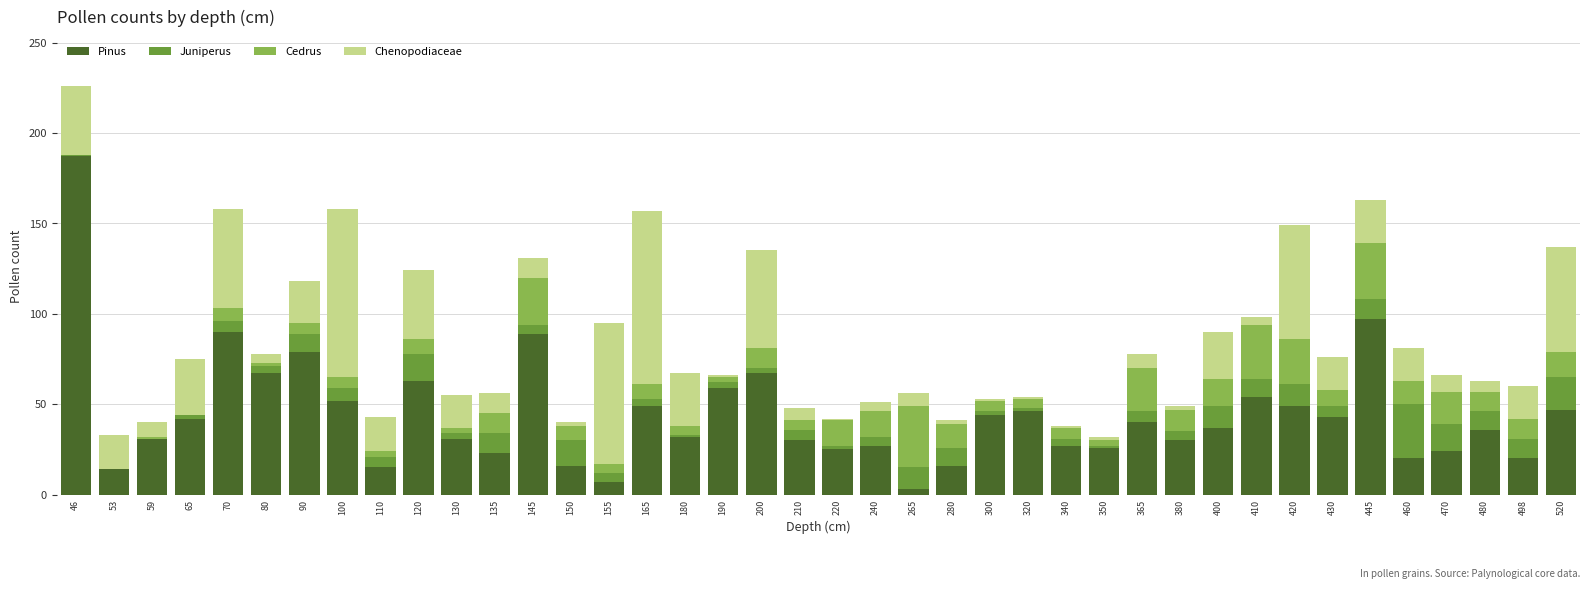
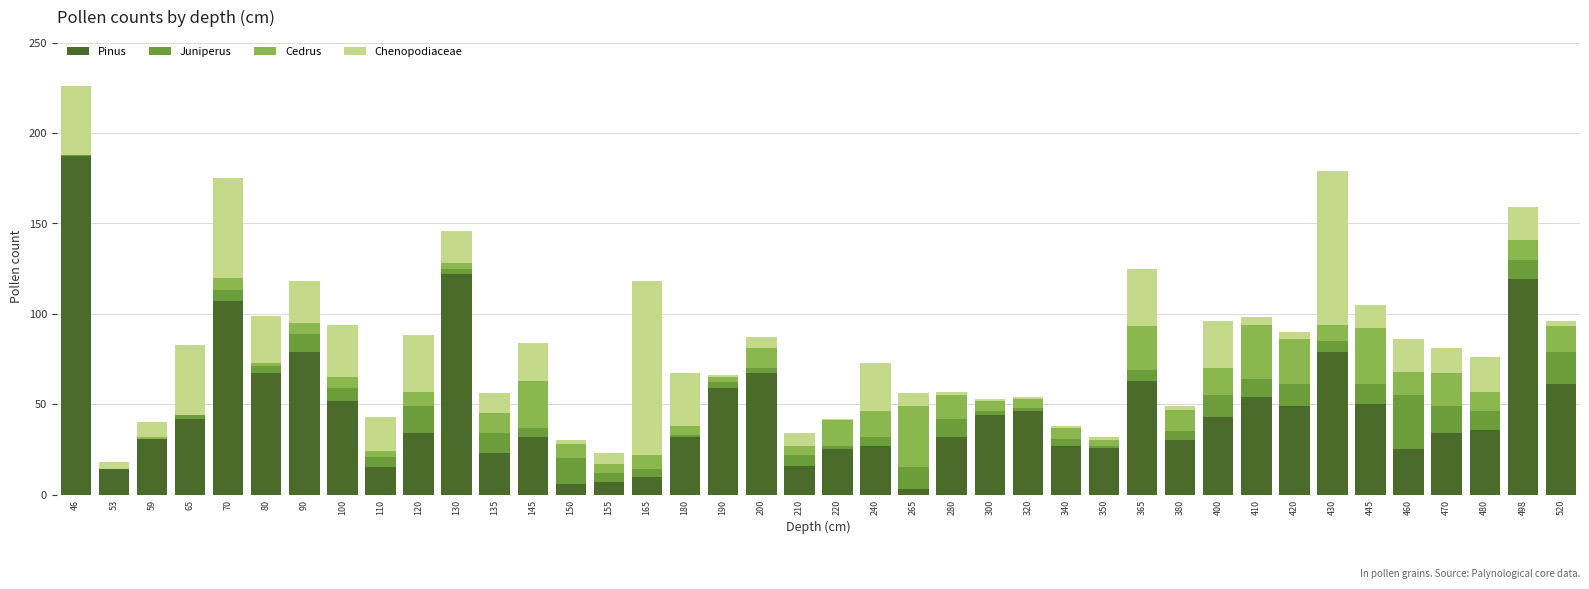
  {
    "Pinus": {
      "46": 187,
      "53": 14,
      "59": 31,
      "65": 42,
-     "70": 90,
+     "70": 107,
      "80": 67,
      "90": 79,
      "100": 52,
      "110": 15,
-     "120": 63,
-     "130": 31,
+     "120": 34,
+     "130": 122,
      "135": 23,
-     "145": 89,
-     "150": 16,
+     "145": 32,
+     "150": 6,
      "155": 7,
-     "165": 49,
+     "165": 10,
      "180": 32,
      "190": 59,
      "200": 67,
-     "210": 30,
+     "210": 16,
      "220": 25,
      "240": 27,
      "265": 3,
-     "280": 16,
+     "280": 32,
      "300": 44,
      "320": 46,
      "340": 27,
      "350": 26,
-     "365": 40,
+     "365": 63,
      "380": 30,
-     "400": 37,
+     "400": 43,
      "410": 54,
      "420": 49,
-     "430": 43,
-     "445": 97,
-     "460": 20,
-     "470": 24,
+     "430": 79,
+     "445": 50,
+     "460": 25,
+     "470": 34,
      "480": 36,
-     "498": 20,
-     "520": 47
+     "498": 119,
+     "520": 61
    },
    "Chenopodiaceae": {
      "46": 38,
-     "53": 19,
+     "53": 4,
      "59": 8,
-     "65": 31,
+     "65": 39,
      "70": 55,
-     "80": 5,
+     "80": 26,
      "90": 23,
-     "100": 93,
+     "100": 29,
      "110": 19,
-     "120": 38,
+     "120": 31,
      "130": 18,
      "135": 11,
-     "145": 11,
+     "145": 21,
      "150": 2,
-     "155": 78,
+     "155": 6,
      "165": 96,
      "180": 29,
-     "200": 54,
+     "200": 6,
      "210": 7,
-     "240": 5,
+     "240": 27,
      "265": 7,
      "280": 2,
      "350": 2,
-     "365": 8,
+     "365": 32,
      "380": 2,
      "400": 26,
      "410": 4,
-     "420": 63,
-     "430": 18,
-     "445": 24,
+     "420": 4,
+     "430": 85,
+     "445": 13,
      "460": 18,
-     "470": 9,
-     "480": 6,
+     "470": 14,
+     "480": 19,
      "498": 18,
-     "520": 58
+     "520": 3
    }
  }
